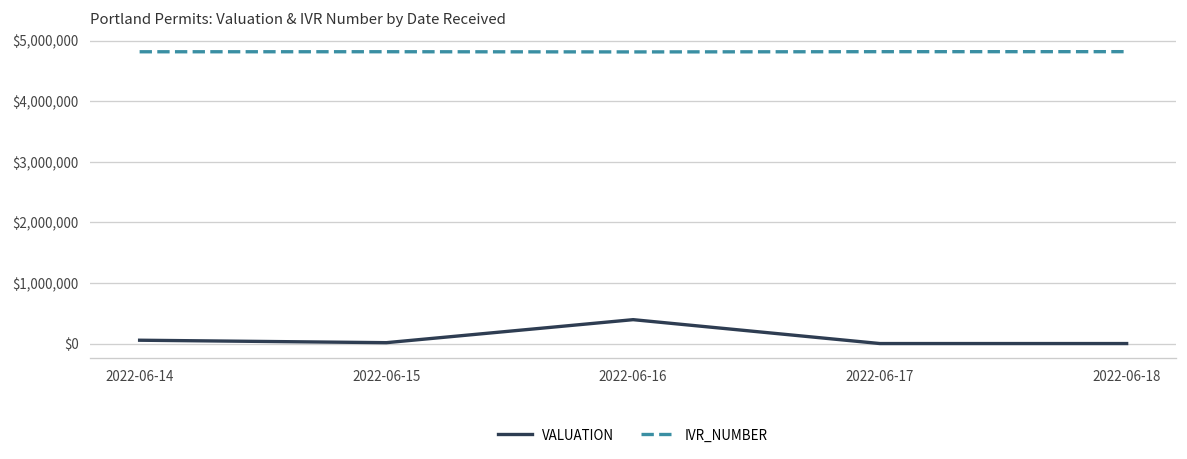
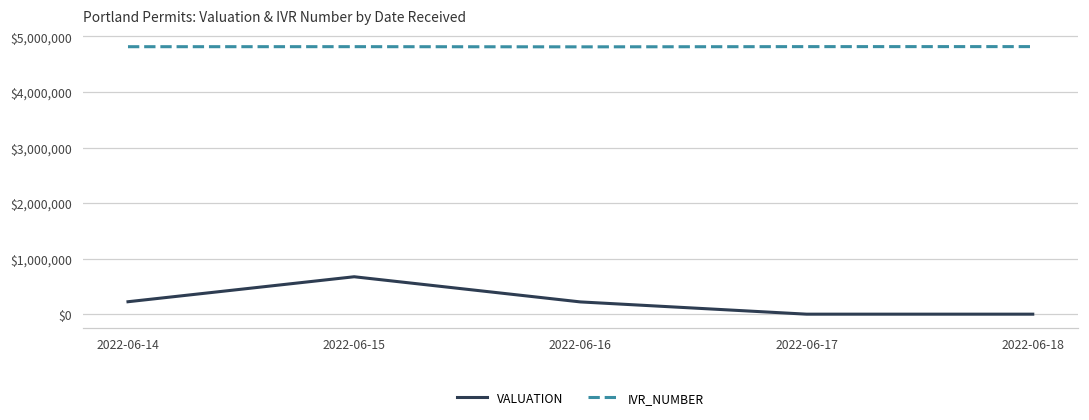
  {
    "VALUATION": {
-     "2022-06-14": "$100,000",
-     "2022-06-15": "$0",
-     "2022-06-16": "$400,000",
+     "2022-06-14": "$200,000",
+     "2022-06-15": "$700,000",
+     "2022-06-16": "$200,000",
      "2022-06-17": "$0",
      "2022-06-18": "$0"
    },
    "IVR_NUMBER": {
      "2022-06-14": "$4,800,000",
      "2022-06-15": "$4,800,000",
      "2022-06-16": "$4,800,000",
      "2022-06-17": "$4,800,000",
      "2022-06-18": "$4,800,000"
    }
  }
